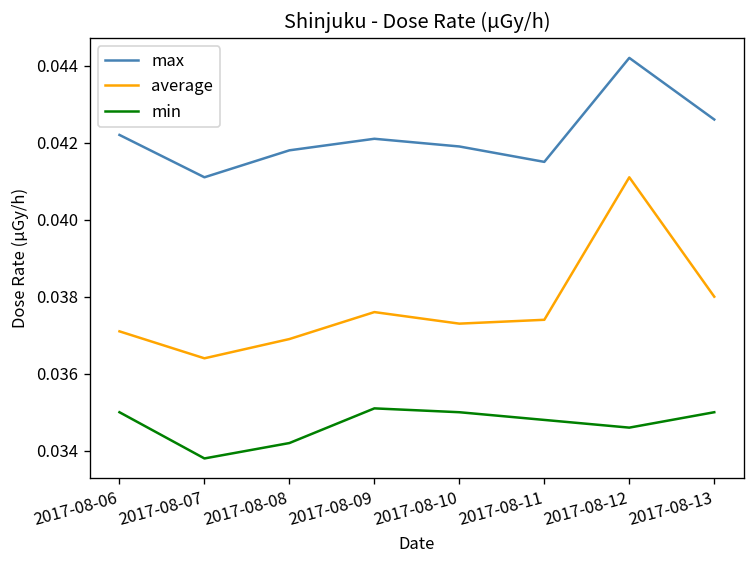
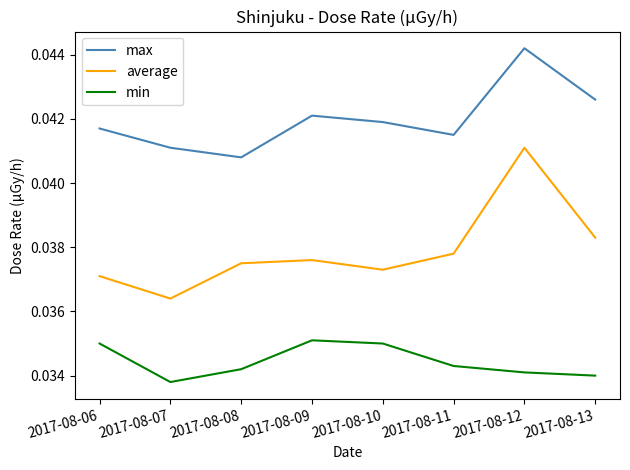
  {
    "max": {
-     "2017-08-06": 0.0422,
+     "2017-08-06": 0.0417,
      "2017-08-07": 0.0411,
-     "2017-08-08": 0.0418,
+     "2017-08-08": 0.0408,
      "2017-08-09": 0.0421,
      "2017-08-10": 0.0419,
      "2017-08-11": 0.0415,
      "2017-08-12": 0.0442,
      "2017-08-13": 0.0426
    },
    "average": {
      "2017-08-06": 0.0371,
      "2017-08-07": 0.0364,
-     "2017-08-08": 0.0369,
+     "2017-08-08": 0.0375,
      "2017-08-09": 0.0376,
      "2017-08-10": 0.0373,
-     "2017-08-11": 0.0374,
+     "2017-08-11": 0.0378,
      "2017-08-12": 0.0411,
-     "2017-08-13": 0.0380
+     "2017-08-13": 0.0383
    },
    "min": {
      "2017-08-06": 0.0350,
      "2017-08-07": 0.0338,
      "2017-08-08": 0.0342,
      "2017-08-09": 0.0351,
      "2017-08-10": 0.0350,
-     "2017-08-11": 0.0348,
-     "2017-08-12": 0.0346,
-     "2017-08-13": 0.035
+     "2017-08-11": 0.0343,
+     "2017-08-12": 0.0341,
+     "2017-08-13": 0.034
    }
  }
